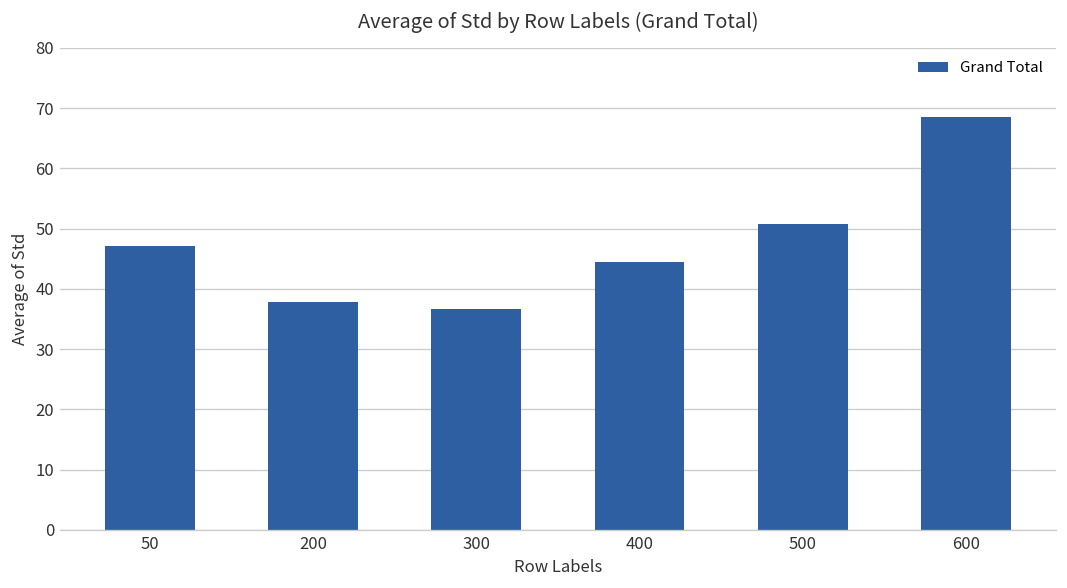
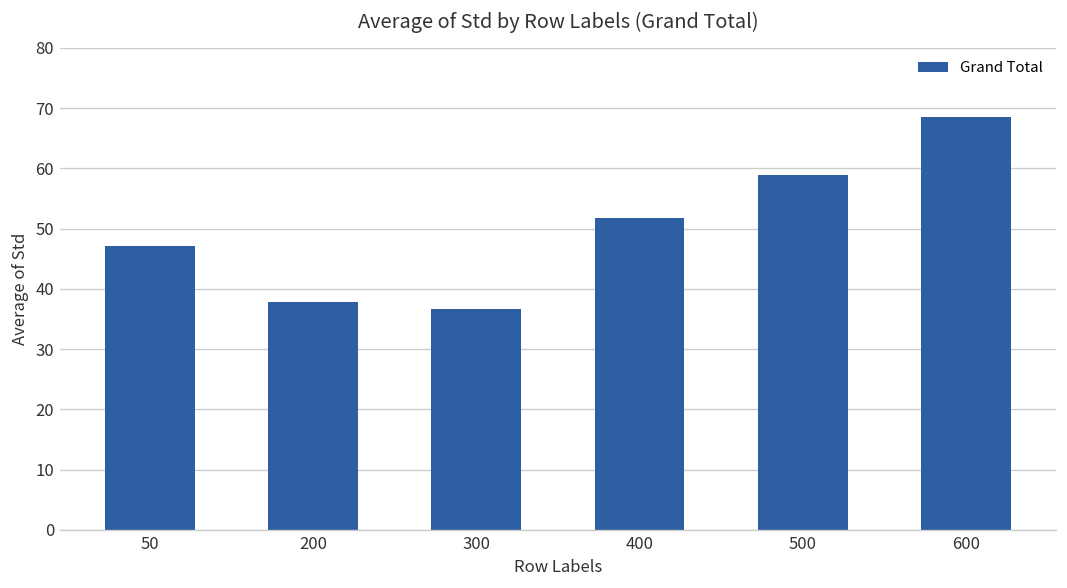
  {
    "50": 47,
    "200": 38,
    "300": 37,
-   "400": 45,
-   "500": 51,
+   "400": 52,
+   "500": 59,
    "600": 68
  }
